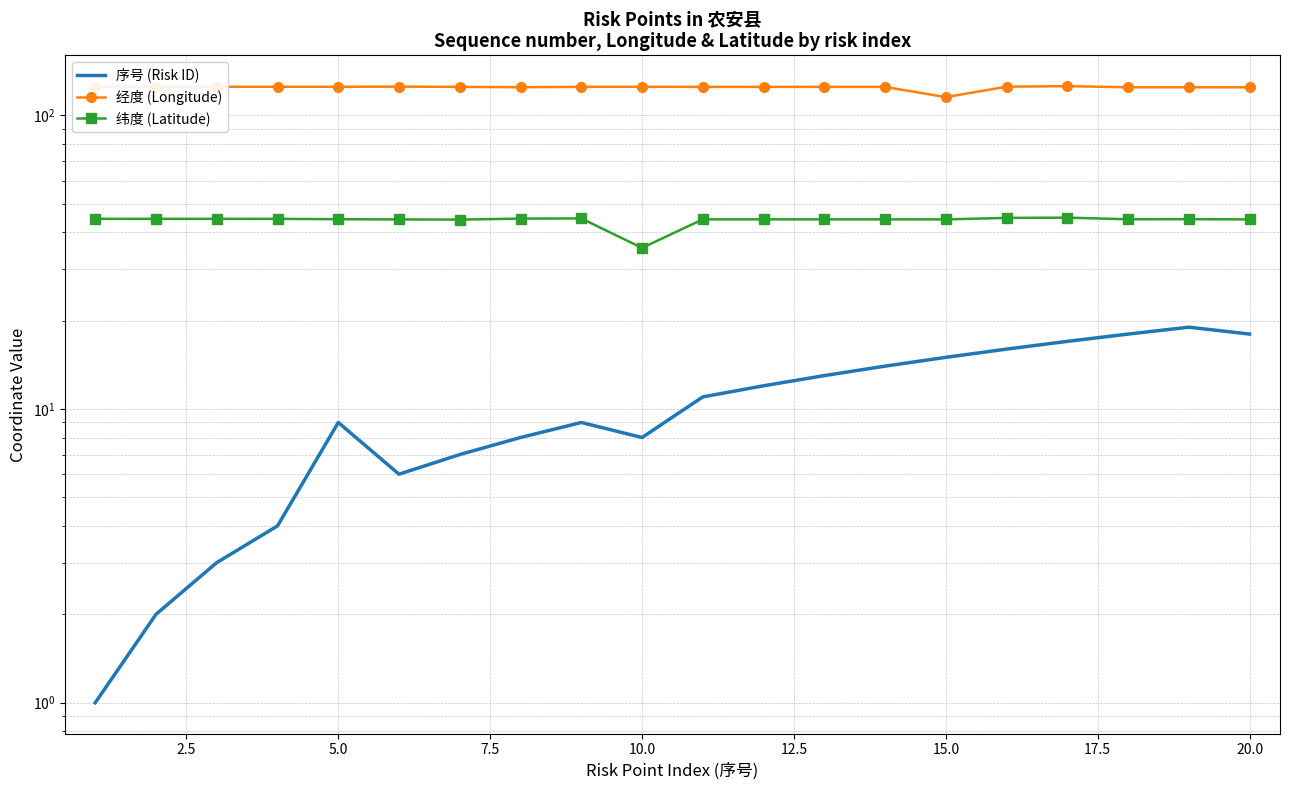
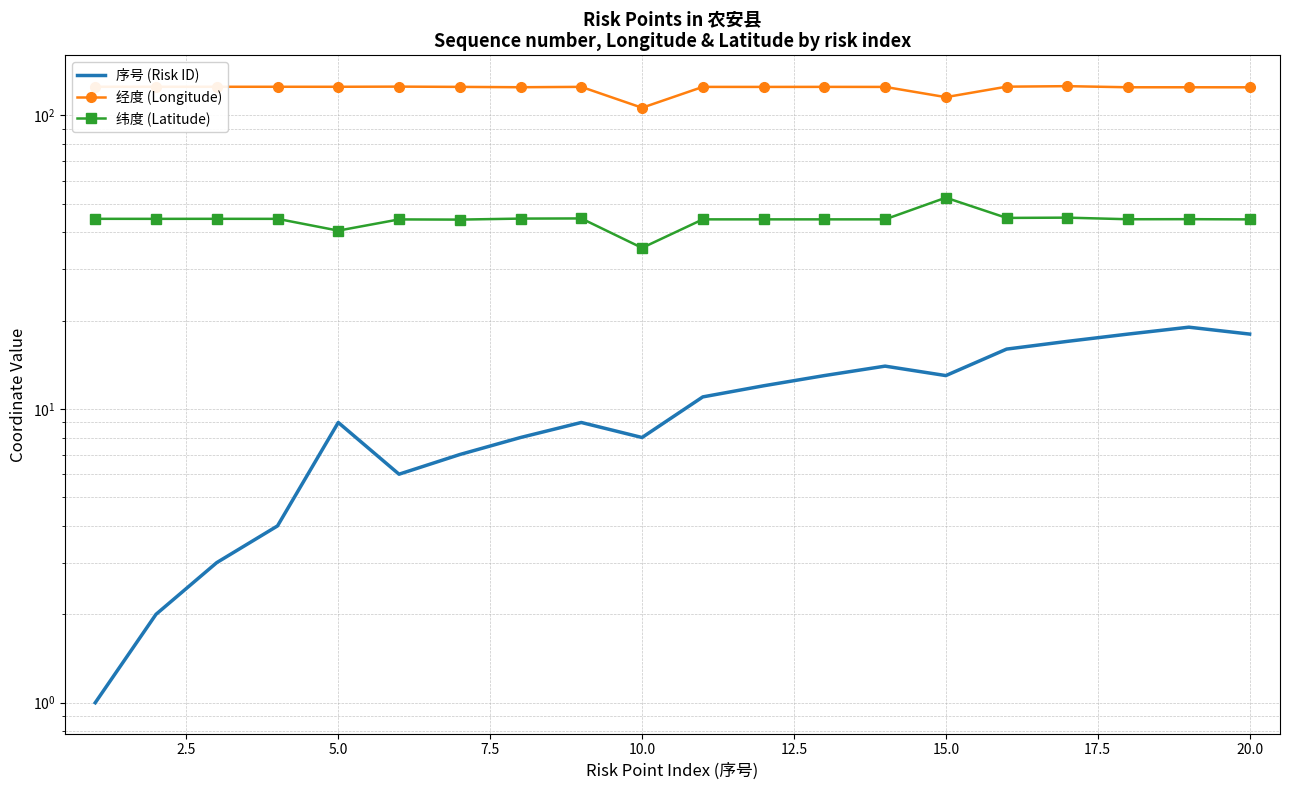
  {
    "序号 (Risk ID)": {
      "5.0": 9,
      "10.0": 8,
-     "15.0": 15,
+     "15.0": 13,
      "20.0": 18
    },
    "经度 (Longitude)": {
      "5.0": 125,
-     "10.0": 125,
+     "10.0": 106,
      "15.0": 115,
      "20.0": 125
    },
    "纬度 (Latitude)": {
-     "5.0": 44,
+     "5.0": 41,
      "10.0": 35,
-     "15.0": 44,
+     "15.0": 52,
      "20.0": 44
    }
  }
